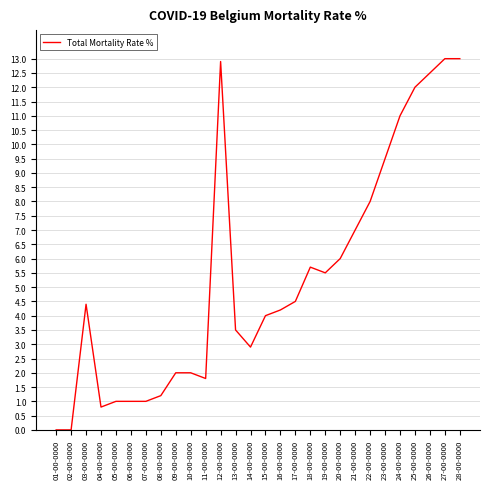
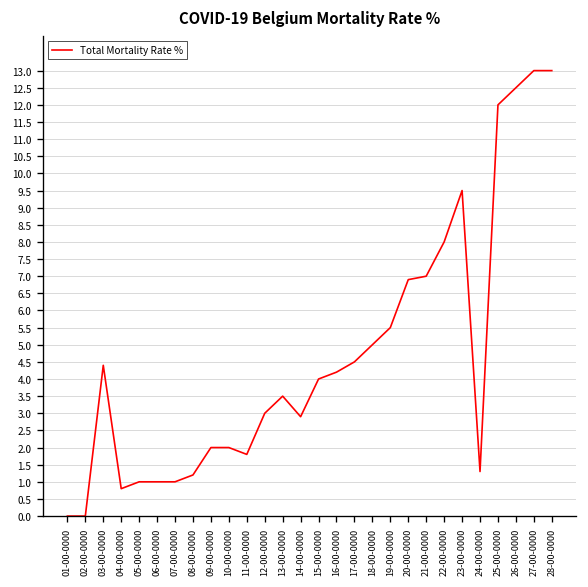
  {
    "01-00-0000": 0.0,
    "02-00-0000": 0.0,
    "03-00-0000": 4.4,
    "04-00-0000": 0.8,
    "05-00-0000": 1.0,
    "06-00-0000": 1.0,
    "07-00-0000": 1.0,
    "08-00-0000": 1.2,
    "09-00-0000": 2.0,
    "10-00-0000": 2.0,
    "11-00-0000": 1.8,
-   "12-00-0000": 12.9,
+   "12-00-0000": 3.0,
    "13-00-0000": 3.5,
    "14-00-0000": 2.9,
    "15-00-0000": 4.0,
    "16-00-0000": 4.2,
    "17-00-0000": 4.5,
-   "18-00-0000": 5.7,
+   "18-00-0000": 5.0,
    "19-00-0000": 5.5,
-   "20-00-0000": 6.0,
+   "20-00-0000": 6.9,
    "21-00-0000": 7.0,
    "22-00-0000": 8.0,
    "23-00-0000": 9.5,
-   "24-00-0000": 11.0,
+   "24-00-0000": 1.3,
    "25-00-0000": 12.0,
    "26-00-0000": 12.5,
    "27-00-0000": 13.0,
    "28-00-0000": 13.0
  }
